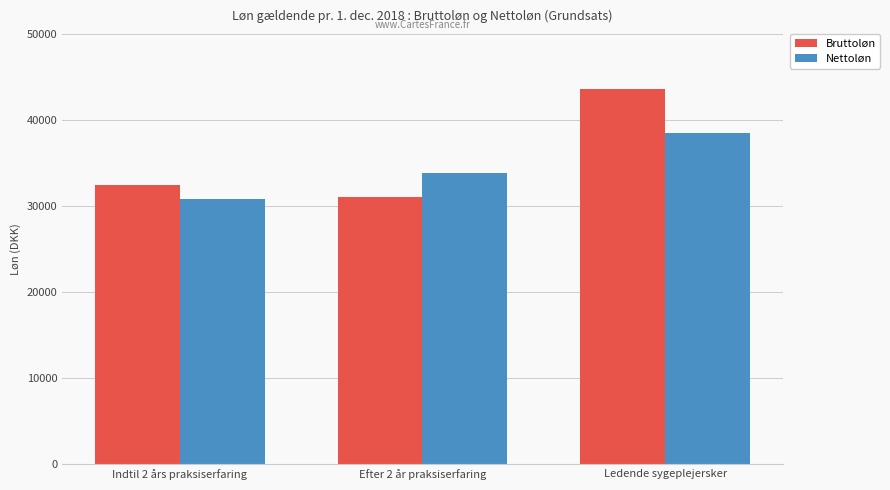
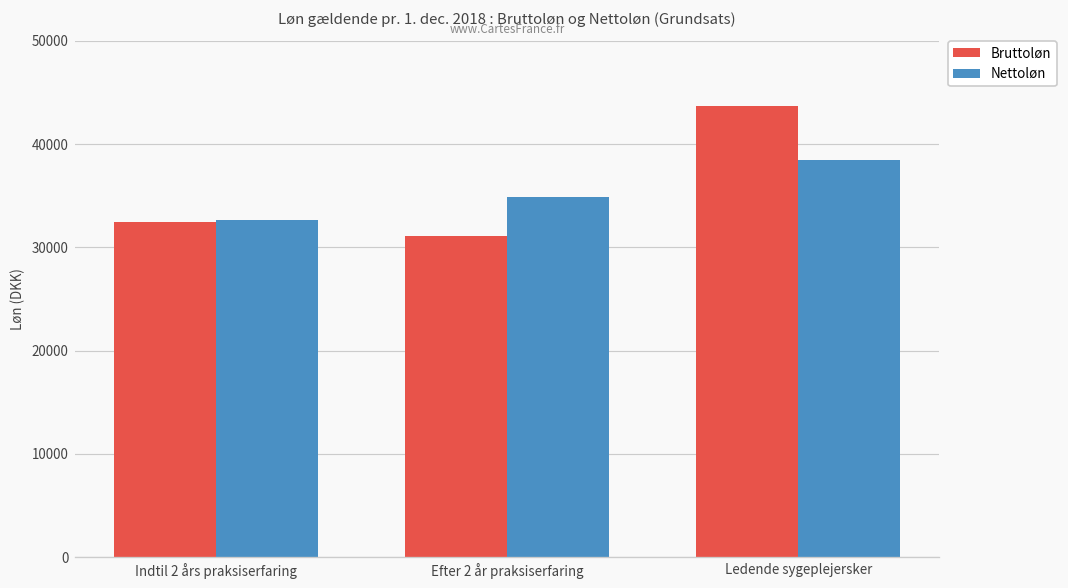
  {
    "Bruttoløn": {
      "Indtil 2 års praksiserfaring": 32000,
      "Efter 2 år praksiserfaring": 31000,
      "Ledende sygeplejersker": 44000
    },
    "Nettoløn": {
-     "Indtil 2 års praksiserfaring": 31000,
-     "Efter 2 år praksiserfaring": 34000,
+     "Indtil 2 års praksiserfaring": 33000,
+     "Efter 2 år praksiserfaring": 35000,
      "Ledende sygeplejersker": 38000
    }
  }
